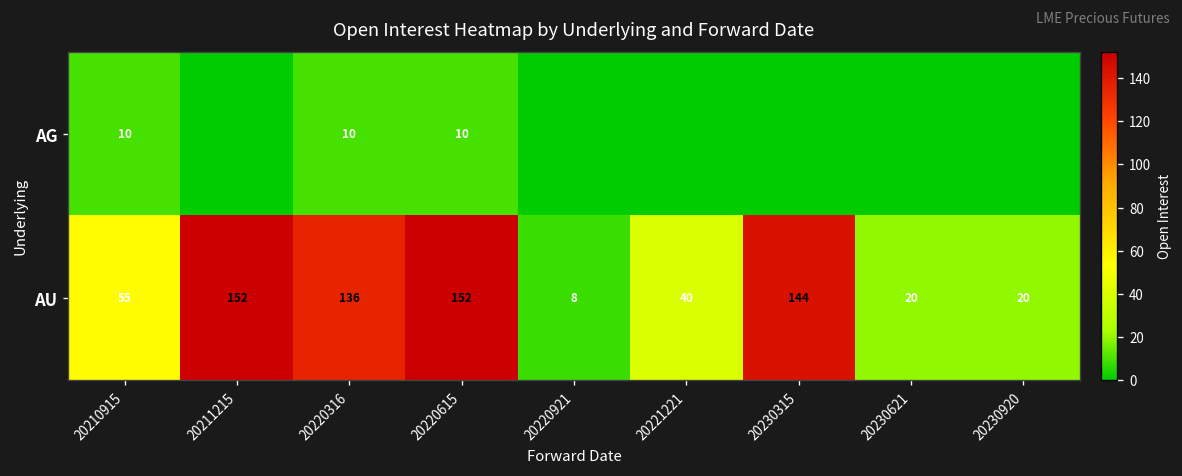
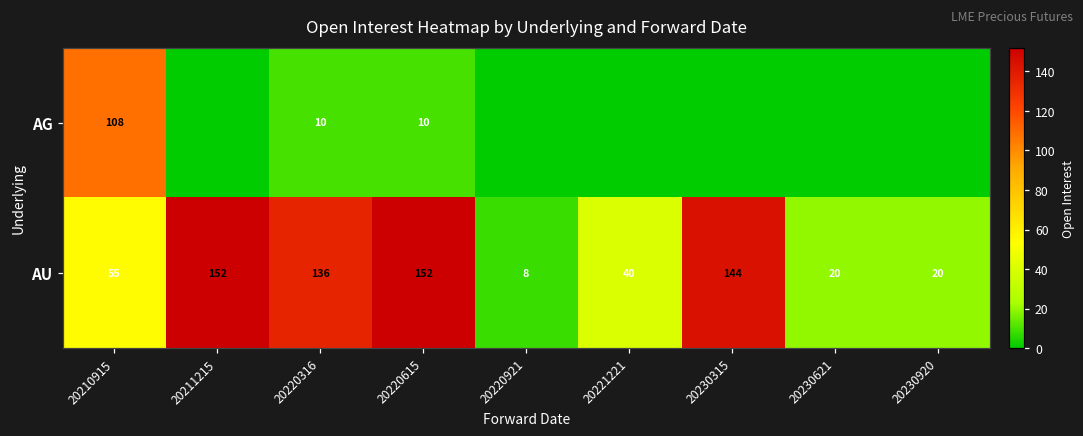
  {
    "AG": {
-     "20210915": 10,
+     "20210915": 108,
      "20220316": 10,
      "20220615": 10
    },
    "AU": {
      "20210915": 55,
      "20211215": 152,
      "20220316": 136,
      "20220615": 152,
      "20220921": 8,
      "20221221": 40,
      "20230315": 144,
      "20230621": 20,
      "20230920": 20
    }
  }
